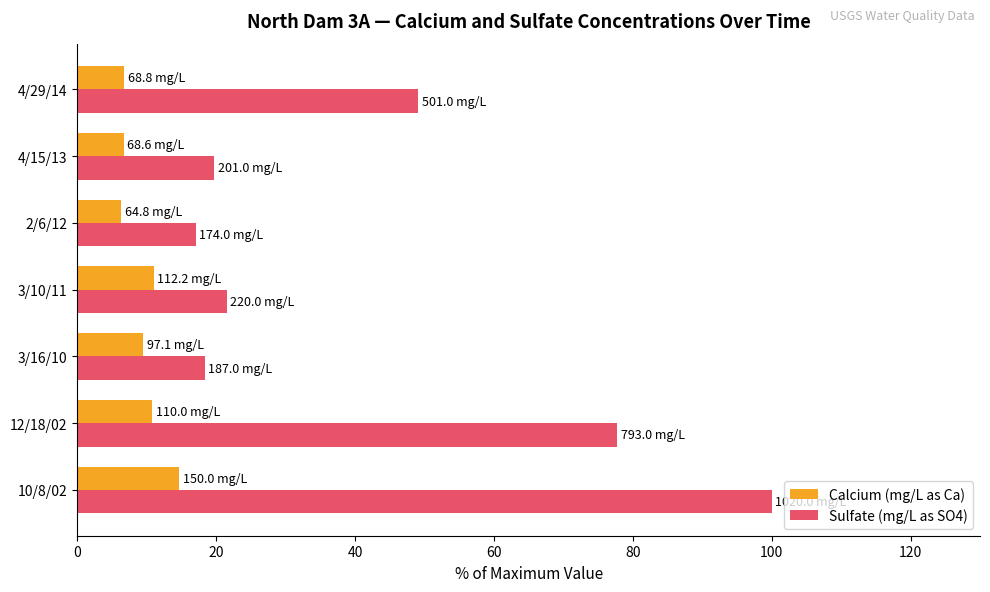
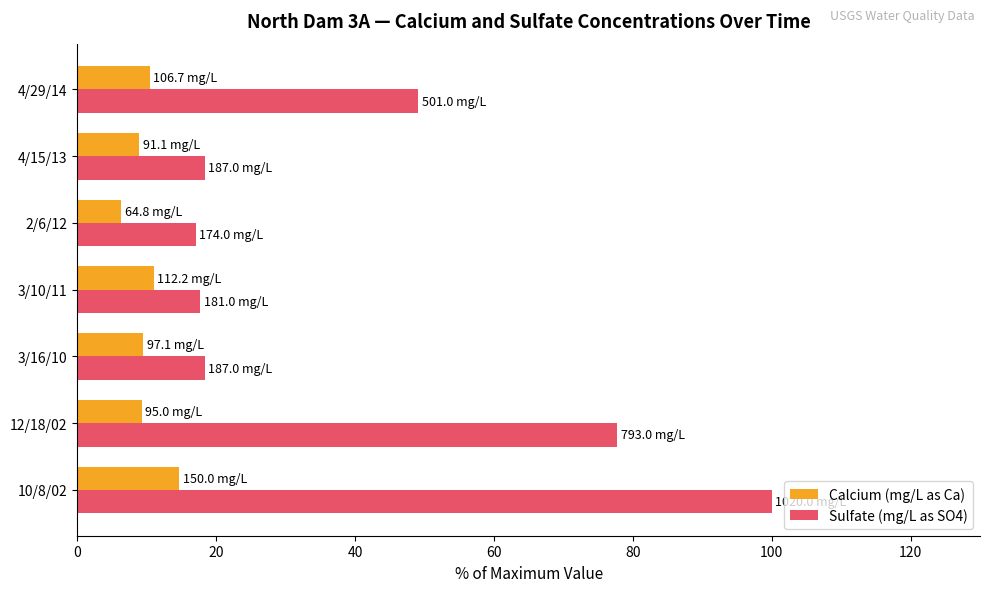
  {
    "Calcium (mg/L as Ca)": {
-     "4/29/14": 68.8,
-     "4/15/13": 68.6,
-     "12/18/02": 110.0
+     "4/29/14": 106.7,
+     "4/15/13": 91.1,
+     "12/18/02": 95.0
    },
    "Sulfate (mg/L as SO4)": {
-     "4/15/13": 201.0,
-     "3/10/11": 220.0
+     "4/15/13": 187.0,
+     "3/10/11": 181.0
    }
  }
